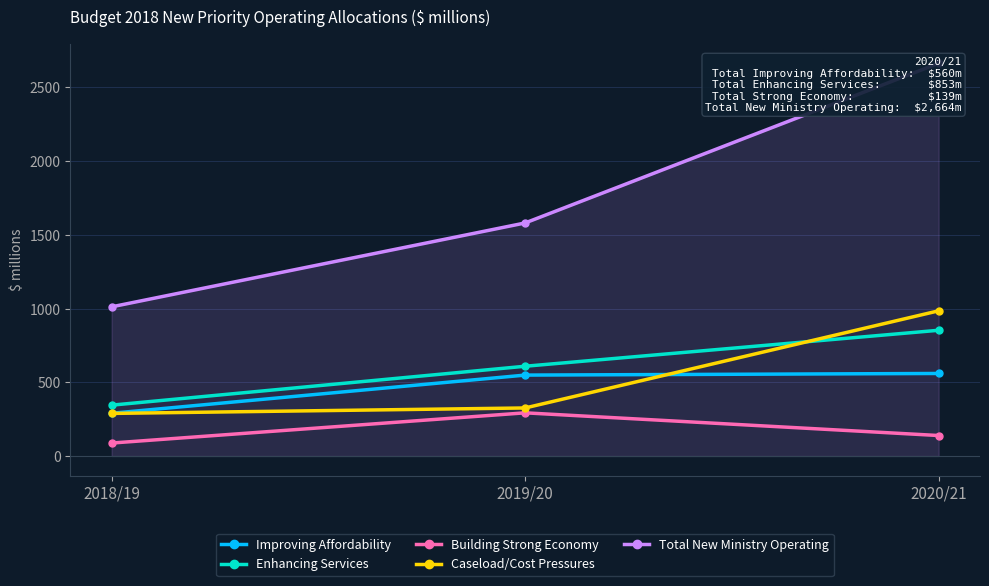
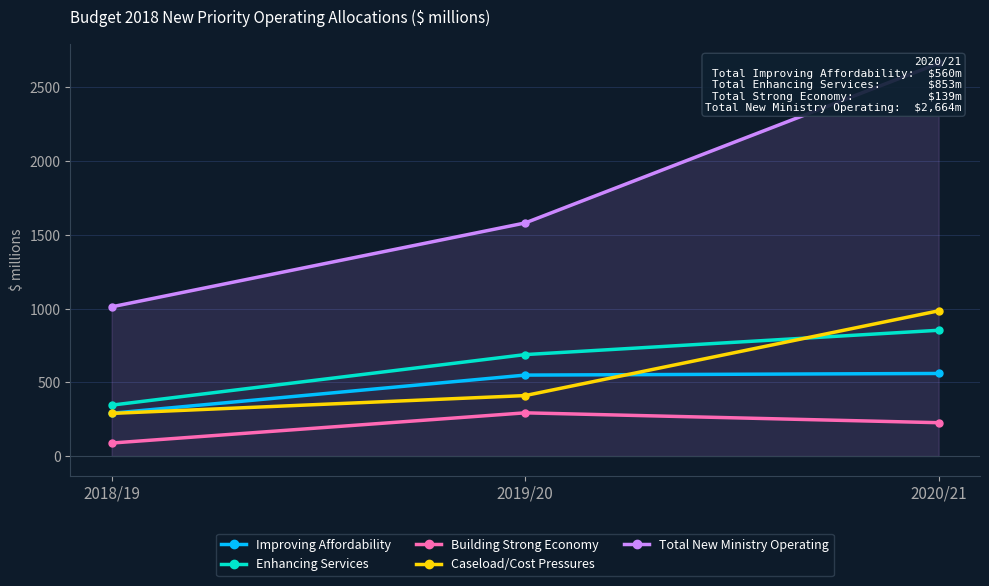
  {
    "Improving Affordability": {
      "2019/20": 550,
      "2020/21": 560
    },
    "Enhancing Services": {
      "2018/19": 350,
-     "2019/20": 610,
+     "2019/20": 690,
      "2020/21": 850
    },
    "Building Strong Economy": {
      "2018/19": 90,
      "2019/20": 290,
-     "2020/21": 140
+     "2020/21": 230
    },
    "Caseload/Cost Pressures": {
-     "2019/20": 330,
+     "2019/20": 410,
      "2020/21": 990
    },
    "Total New Ministry Operating": {
      "2018/19": 1010,
      "2019/20": 1580
    }
  }
